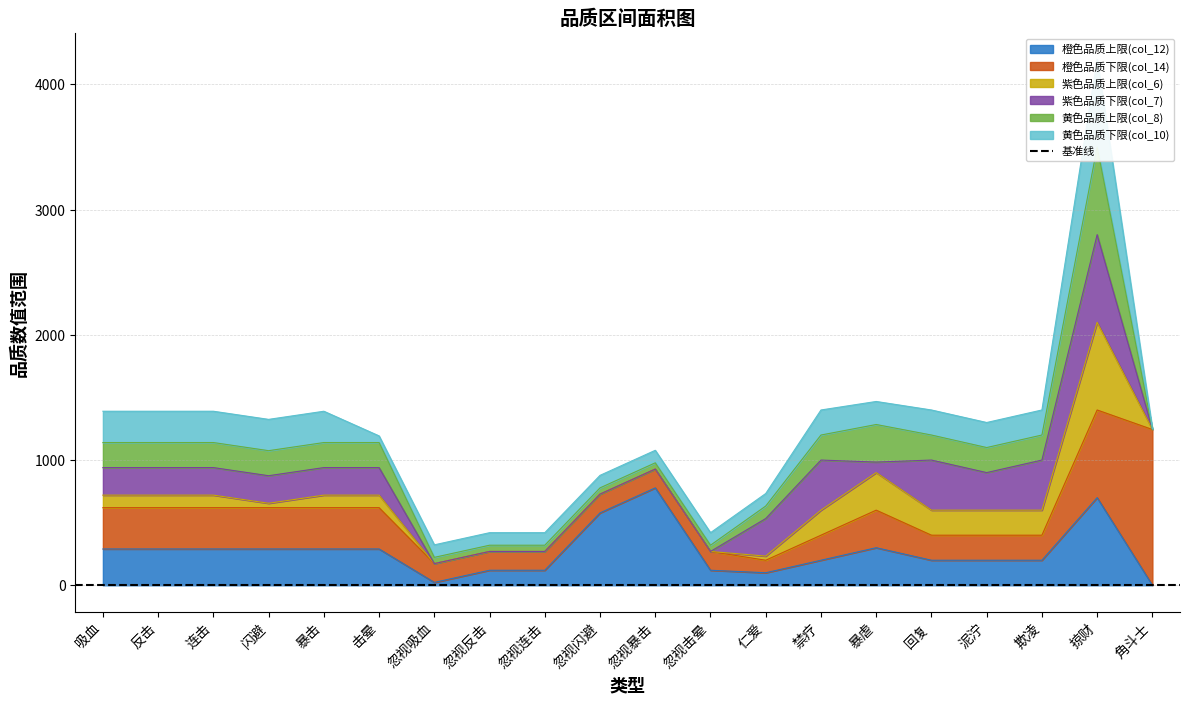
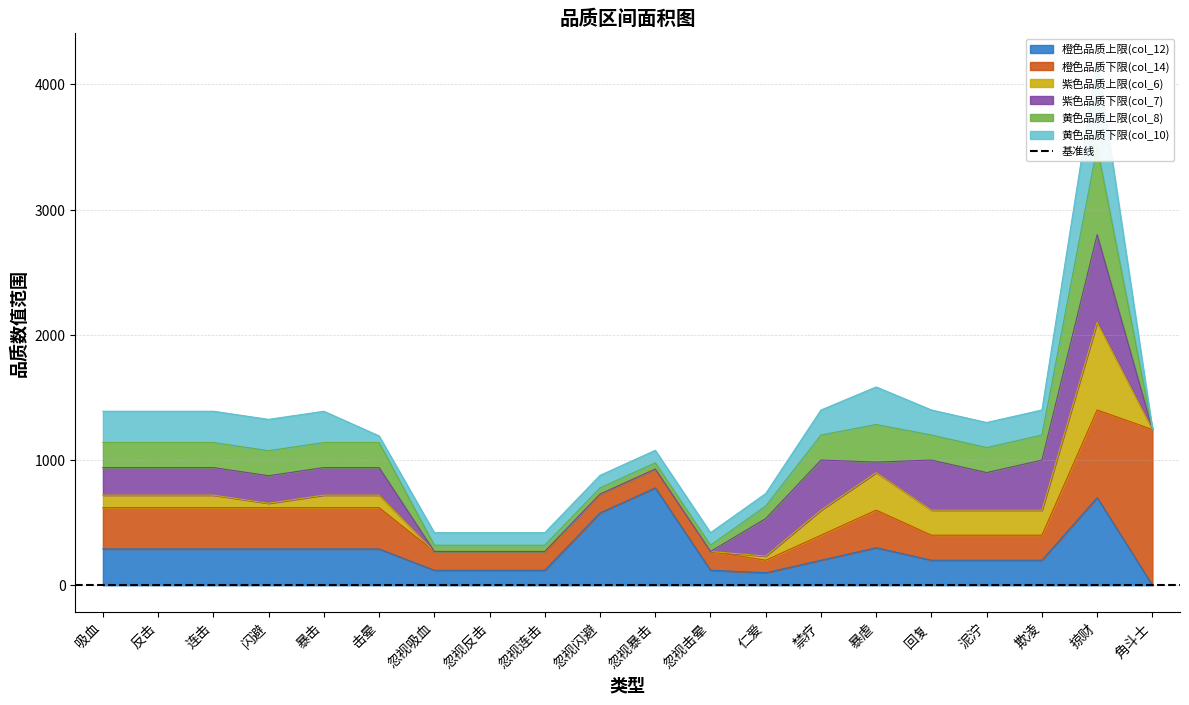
  {
    "橙色品质上限(col_12)": {
      "吸血": 290,
      "反击": 290,
      "连击": 290,
      "闪避": 290,
      "暴击": 290,
      "击晕": 290,
-     "忽视吸血": 20,
+     "忽视吸血": 120,
      "忽视反击": 120,
      "忽视连击": 120,
      "忽视闪避": 580,
      "忽视暴击": 780,
      "忽视击晕": 120,
      "仁爱": 100,
      "禁疗": 200,
      "暴虐": 300,
      "回复": 200,
      "泥泞": 200,
      "欺凌": 200,
      "掠财": 700,
      "角斗士": 0
    },
    "橙色品质下限(col_14)": {
      "吸血": 330,
      "反击": 330,
      "连击": 330,
      "闪避": 330,
      "暴击": 330,
      "击晕": 330,
      "仁爱": 100,
      "禁疗": 200,
      "暴虐": 300,
      "回复": 200,
      "泥泞": 200,
      "欺凌": 200,
      "掠财": 700
    },
    "紫色品质上限(col_6)": {
      "吸血": 100,
      "反击": 100,
      "连击": 100,
      "闪避": 40,
      "暴击": 100,
      "击晕": 100,
      "仁爱": 30,
      "禁疗": 200,
      "暴虐": 300,
      "回复": 200,
      "泥泞": 200,
      "欺凌": 200,
      "掠财": 700
    },
    "紫色品质下限(col_7)": {
      "吸血": 220,
      "反击": 220,
      "连击": 220,
      "闪避": 220,
      "暴击": 220,
      "击晕": 220,
      "仁爱": 300,
      "禁疗": 400,
      "暴虐": 80,
      "回复": 400,
      "泥泞": 300,
      "欺凌": 400,
      "掠财": 700
    },
    "黄色品质上限(col_8)": {
      "吸血": 200,
      "反击": 200,
      "连击": 200,
      "闪避": 200,
      "暴击": 200,
      "击晕": 200,
      "忽视吸血": 50,
      "忽视反击": 50,
      "忽视连击": 50,
      "忽视闪避": 50,
      "忽视暴击": 50,
      "忽视击晕": 50,
      "仁爱": 100,
      "禁疗": 200,
      "暴虐": 300,
      "回复": 200,
      "泥泞": 200,
      "欺凌": 200
    },
    "黄色品质下限(col_10)": {
      "吸血": 250,
      "反击": 250,
      "连击": 250,
      "闪避": 250,
      "暴击": 250,
      "击晕": 50,
      "忽视吸血": 100,
      "忽视反击": 100,
      "忽视连击": 100,
      "忽视闪避": 100,
      "忽视暴击": 100,
      "忽视击晕": 100,
      "仁爱": 100,
      "禁疗": 200,
-     "暴虐": 180,
+     "暴虐": 300,
      "回复": 200,
      "泥泞": 200,
      "欺凌": 200
    }
  }
